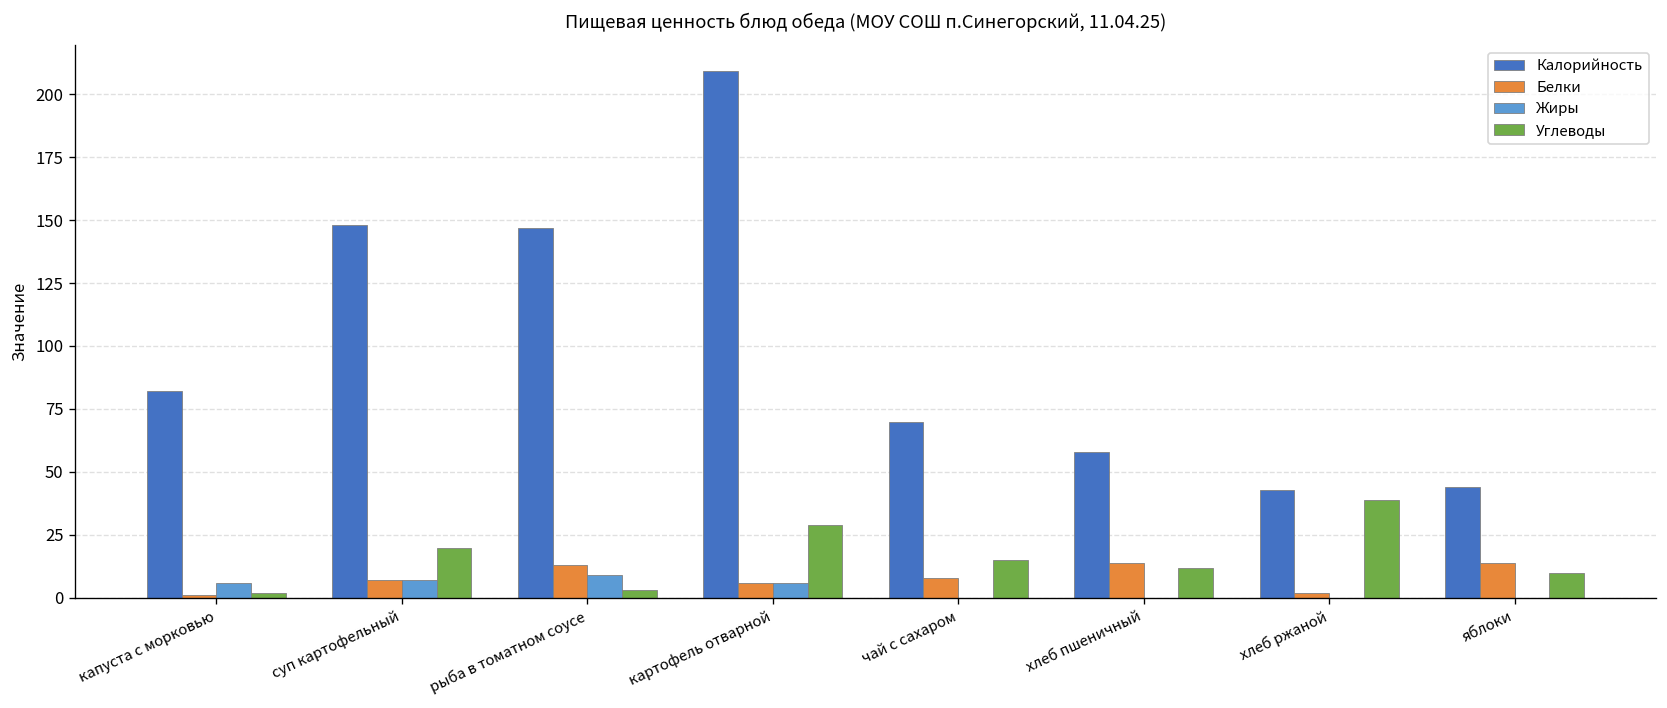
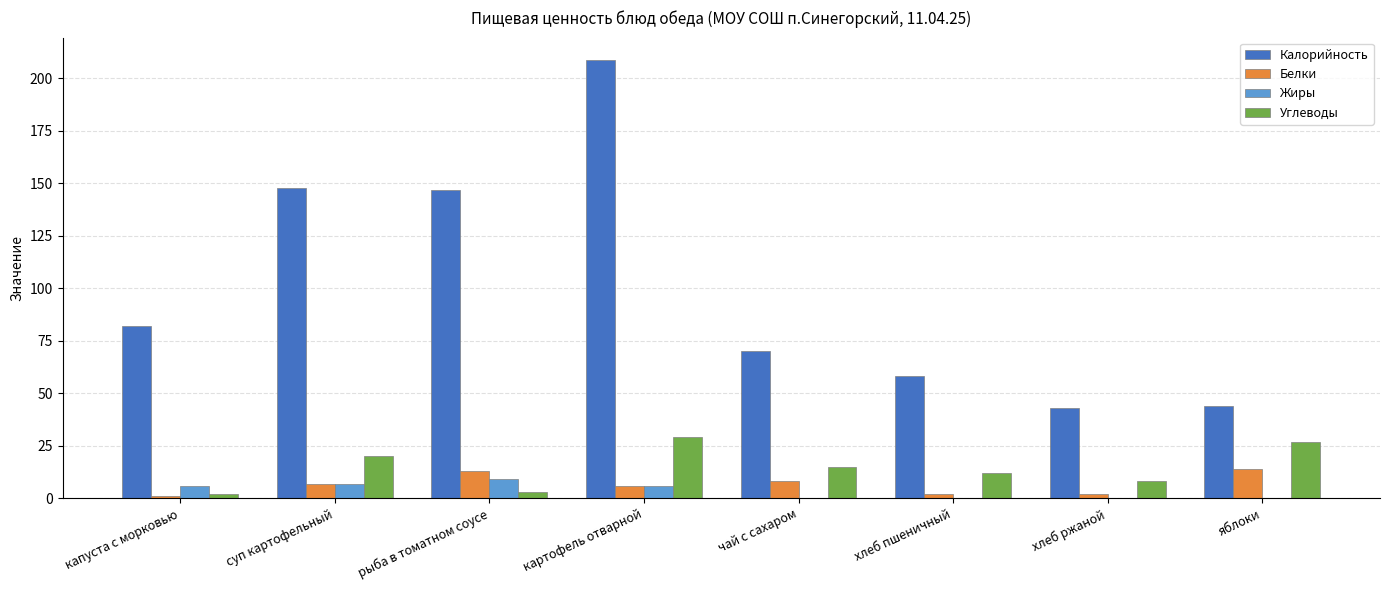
  {
    "Белки": {
      "суп картофельный": 7,
      "рыба в томатном соусе": 13,
      "картофель отварной": 6,
      "чай с сахаром": 8,
-     "хлеб пшеничный": 14,
+     "хлеб пшеничный": 2,
      "хлеб ржаной": 2,
      "яблоки": 14
    },
    "Углеводы": {
      "капуста с морковью": 2,
      "суп картофельный": 20,
      "рыба в томатном соусе": 3,
      "картофель отварной": 29,
      "чай с сахаром": 15,
      "хлеб пшеничный": 12,
-     "хлеб ржаной": 39,
-     "яблоки": 10
+     "хлеб ржаной": 8,
+     "яблоки": 27
    }
  }
